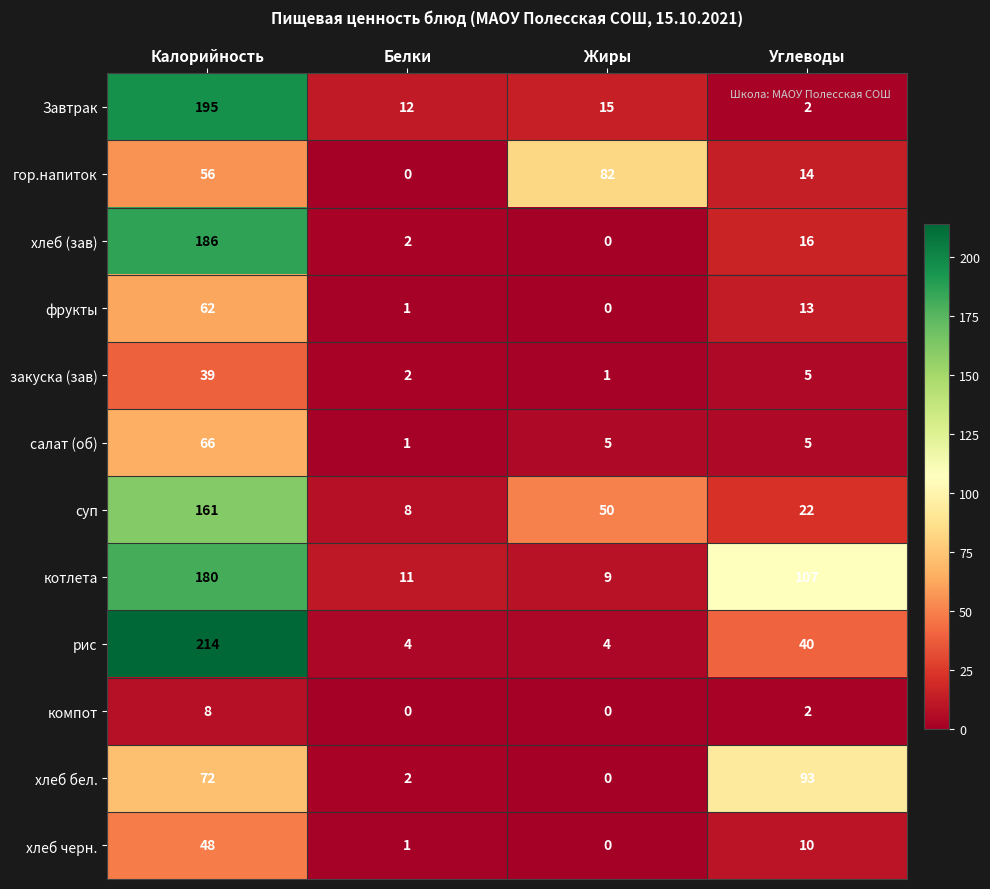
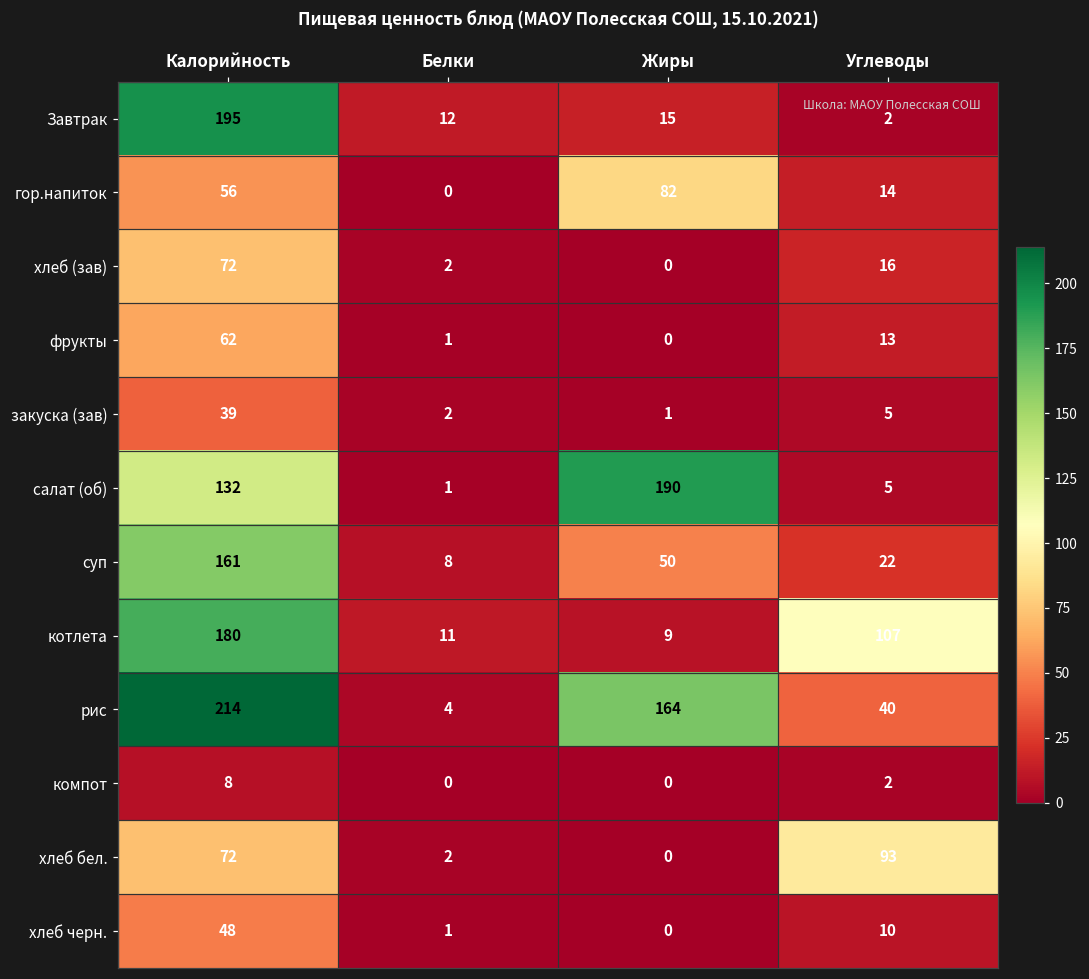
  {
    "Завтрак": {
      "Калорийность": 195,
      "Белки": 12,
      "Жиры": 15
    },
    "гор.напиток": {
      "Калорийность": 56,
      "Белки": 0,
      "Жиры": 82,
      "Углеводы": 14
    },
    "хлеб (зав)": {
-     "Калорийность": 186,
+     "Калорийность": 72,
      "Белки": 2,
      "Жиры": 0,
      "Углеводы": 16
    },
    "фрукты": {
      "Калорийность": 62,
      "Белки": 1,
      "Жиры": 0,
      "Углеводы": 13
    },
    "закуска (зав)": {
      "Калорийность": 39,
      "Белки": 2,
      "Жиры": 1,
      "Углеводы": 5
    },
    "салат (об)": {
-     "Калорийность": 66,
+     "Калорийность": 132,
      "Белки": 1,
-     "Жиры": 5,
+     "Жиры": 190,
      "Углеводы": 5
    },
    "суп": {
      "Калорийность": 161,
      "Белки": 8,
      "Жиры": 50,
      "Углеводы": 22
    },
    "котлета": {
      "Калорийность": 180,
      "Белки": 11,
      "Жиры": 9,
      "Углеводы": 107
    },
    "рис": {
      "Калорийность": 214,
      "Белки": 4,
-     "Жиры": 4,
+     "Жиры": 164,
      "Углеводы": 40
    },
    "компот": {
      "Калорийность": 8,
      "Белки": 0,
      "Жиры": 0,
      "Углеводы": 2
    },
    "хлеб бел.": {
      "Калорийность": 72,
      "Белки": 2,
      "Жиры": 0,
      "Углеводы": 93
    },
    "хлеб черн.": {
      "Калорийность": 48,
      "Белки": 1,
      "Жиры": 0,
      "Углеводы": 10
    }
  }
